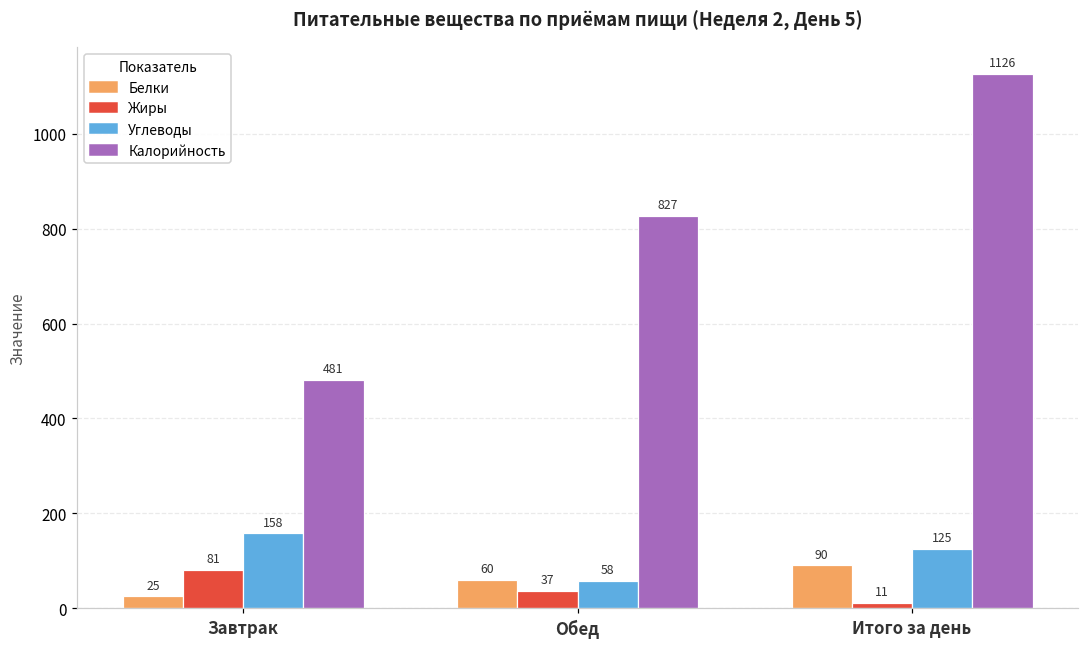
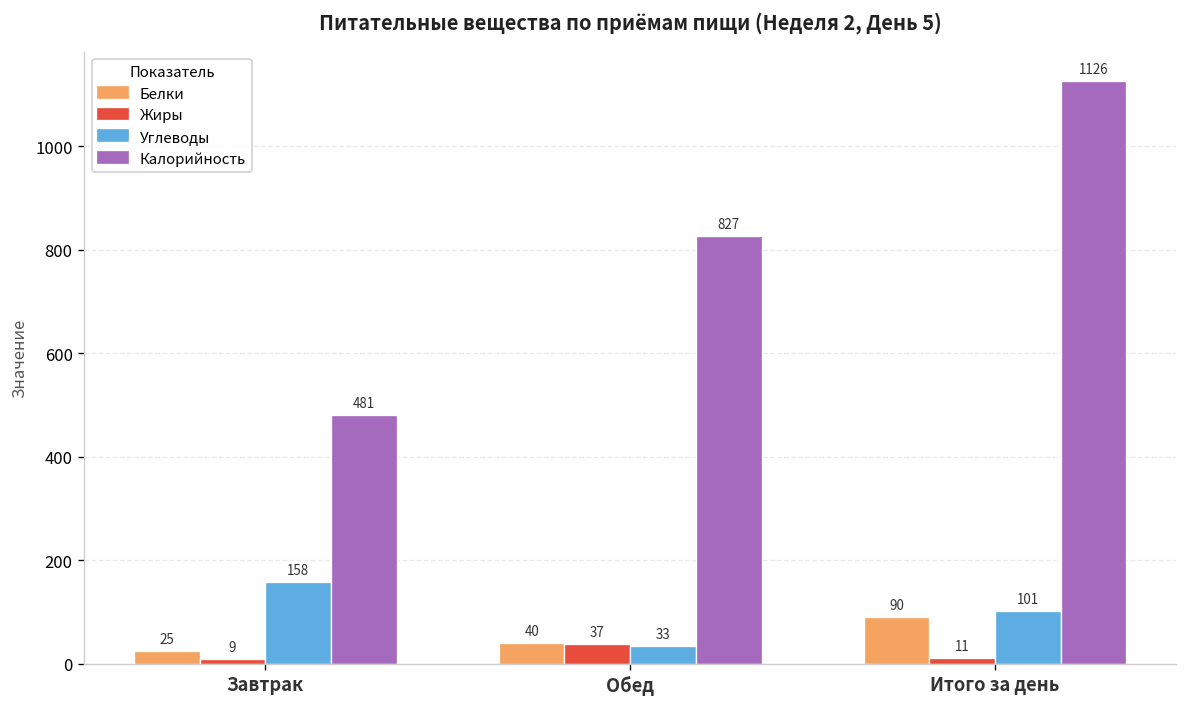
  {
    "Белки": {
      "Завтрак": 25,
-     "Обед": 60,
+     "Обед": 40,
      "Итого за день": 90
    },
    "Жиры": {
-     "Завтрак": 81,
+     "Завтрак": 9,
      "Обед": 37,
      "Итого за день": 11
    },
    "Углеводы": {
      "Завтрак": 158,
-     "Обед": 58,
-     "Итого за день": 125
+     "Обед": 33,
+     "Итого за день": 101
    },
    "Калорийность": {
      "Завтрак": 481,
      "Обед": 827,
      "Итого за день": 1126
    }
  }
